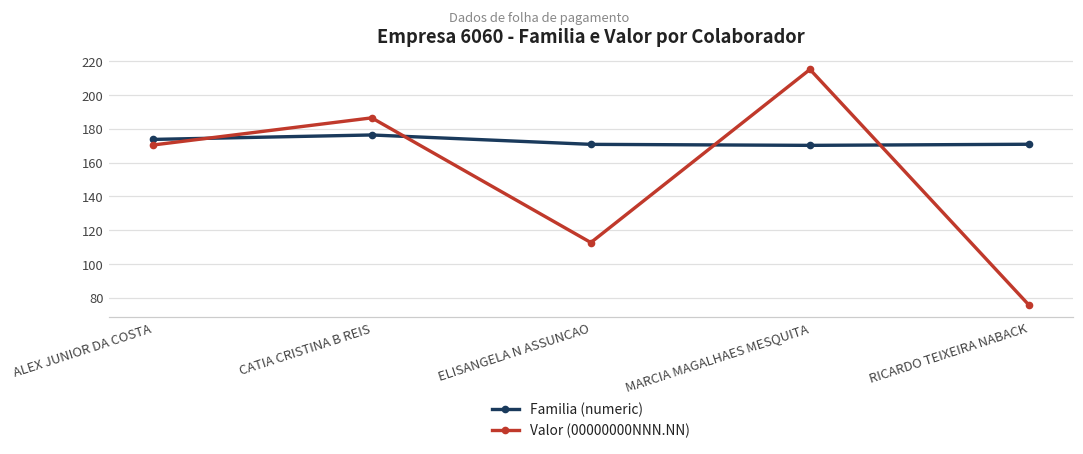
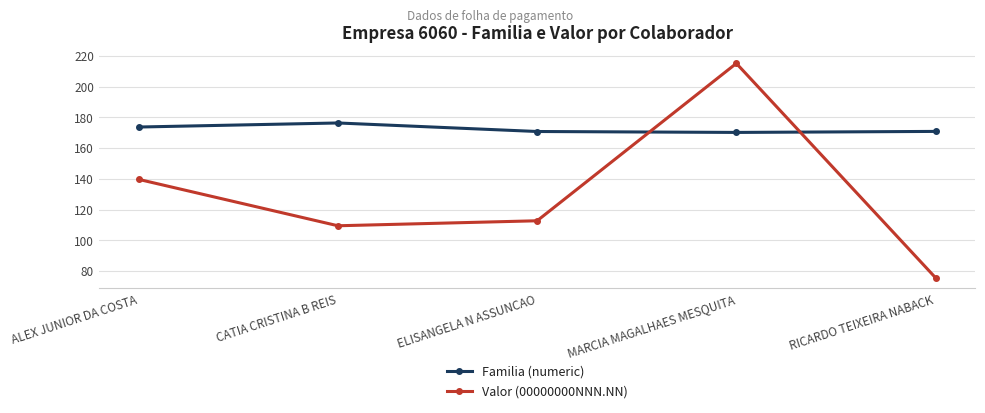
  {
    "Familia (numeric)": {
      "ALEX JUNIOR DA COSTA": 174,
      "CATIA CRISTINA B REIS": 176,
      "ELISANGELA N ASSUNCAO": 171,
      "MARCIA MAGALHAES MESQUITA": 170,
      "RICARDO TEIXEIRA NABACK": 171
    },
    "Valor (00000000NNN.NN)": {
-     "ALEX JUNIOR DA COSTA": 170,
-     "CATIA CRISTINA B REIS": 187,
+     "ALEX JUNIOR DA COSTA": 140,
+     "CATIA CRISTINA B REIS": 109,
      "ELISANGELA N ASSUNCAO": 113,
      "MARCIA MAGALHAES MESQUITA": 215,
      "RICARDO TEIXEIRA NABACK": 76
    }
  }
